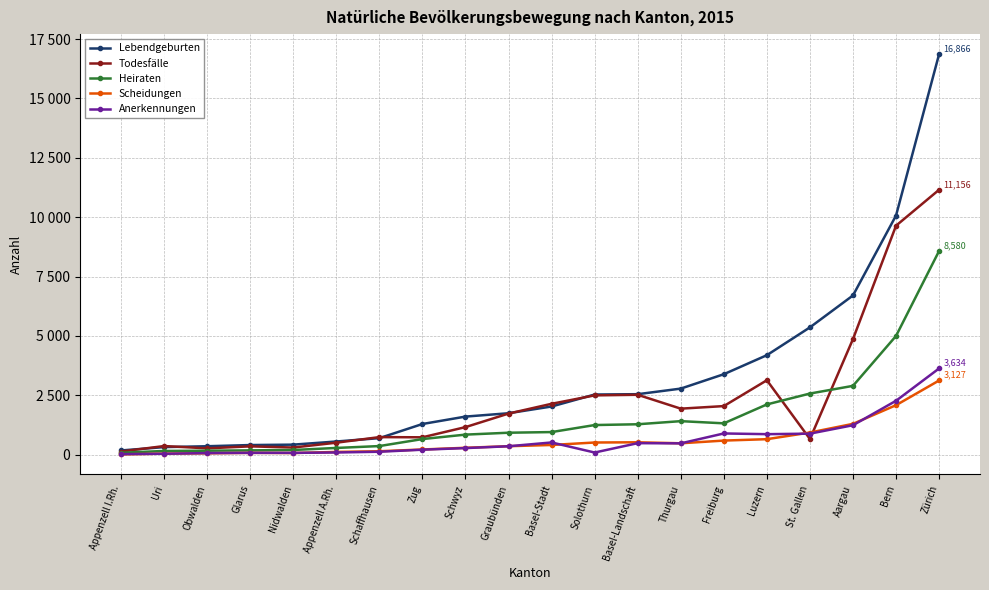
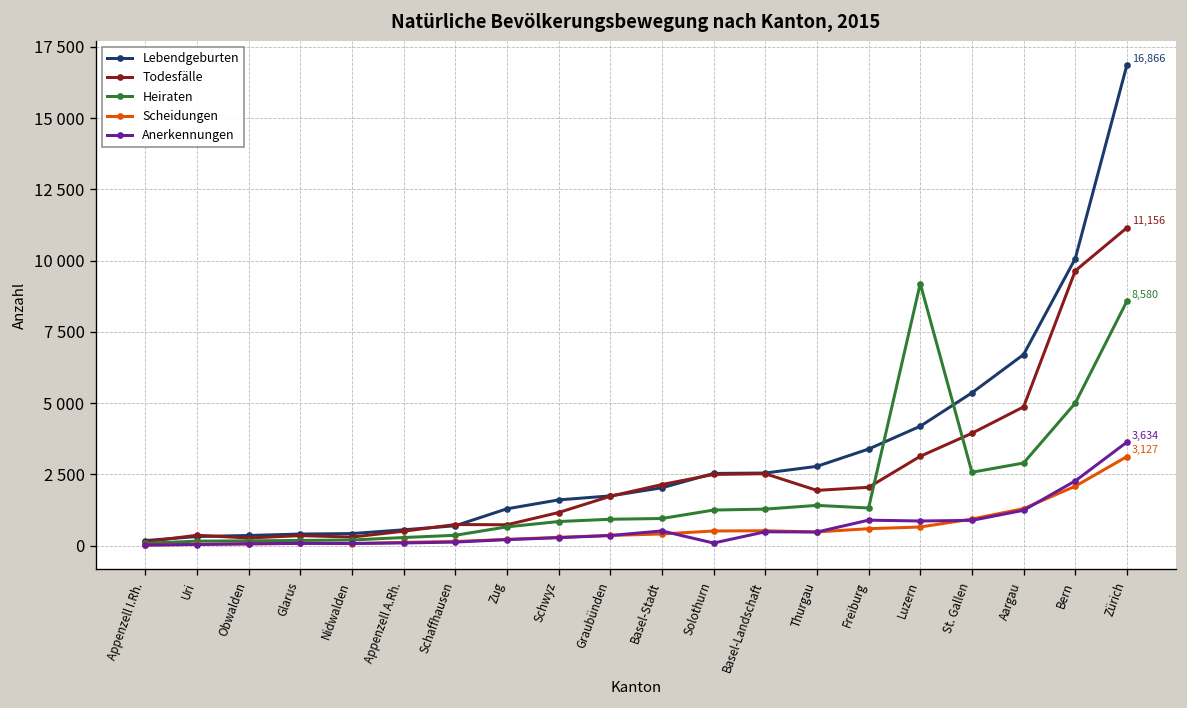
  {
    "Lebendgeburten": {
      "Zürich": "16,866"
    },
    "Todesfälle": {
      "Schwyz": "1200",
      "Basel-Stadt": "2100",
      "Thurgau": "1900",
      "Freiburg": "2000",
      "Luzern": "3100",
-     "St. Gallen": "700",
+     "St. Gallen": "3900",
      "Aargau": "4900",
      "Bern": "9600"
    },
    "Heiraten": {
      "Uri": "200",
      "Appenzell A.Rh.": "300",
      "Schaffhausen": "400",
      "Schwyz": "800",
      "Graubünden": "900",
      "Basel-Stadt": "1000",
      "Solothurn": "1300",
      "Basel-Landschaft": "1300",
      "Thurgau": "1400",
      "Freiburg": "1300",
-     "Luzern": "2100",
+     "Luzern": "9200",
      "St. Gallen": "2600",
      "Aargau": "2900",
      "Bern": "5000"
    },
    "Scheidungen": {
      "Zürich": "3,127"
    },
    "Anerkennungen": {
      "Zürich": "3,634"
    }
  }
